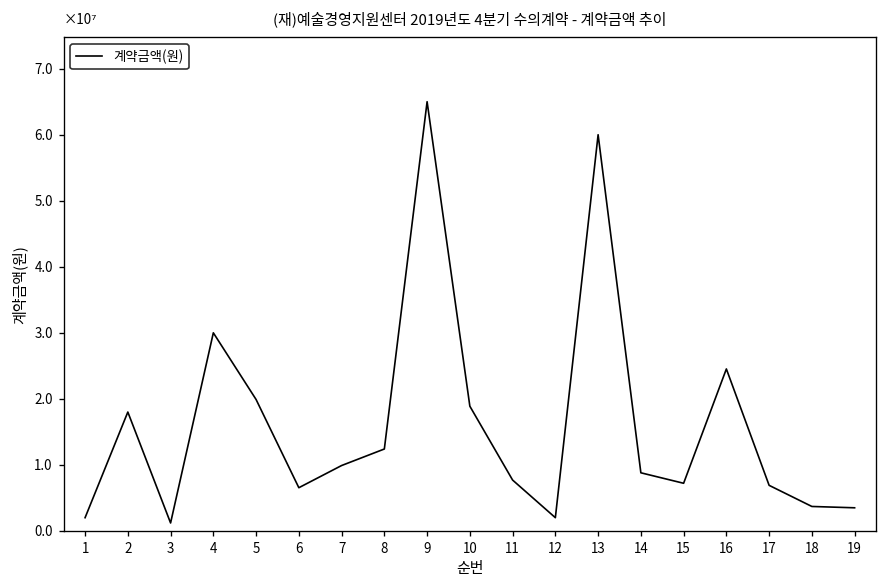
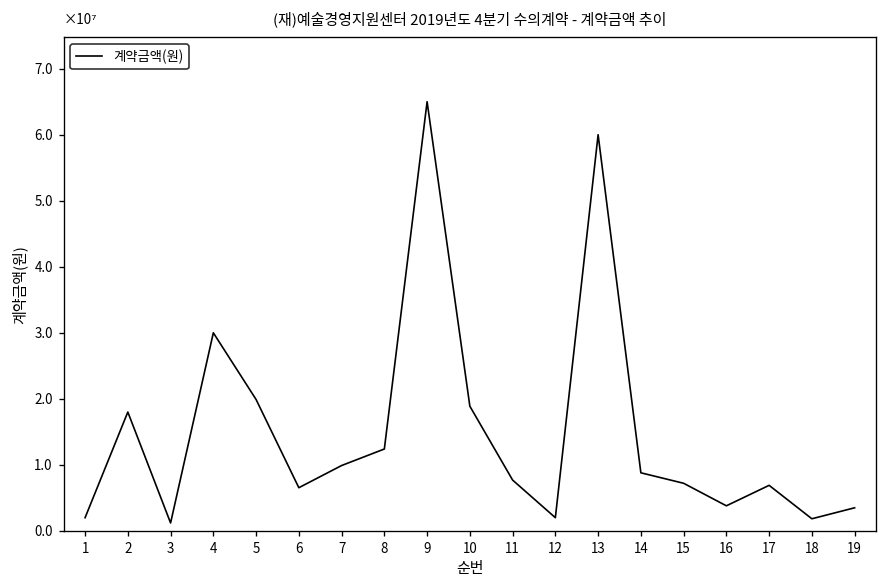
  {
    "1": 0.2,
    "2": 1.8,
    "3": 0.1,
    "4": 3.0,
    "5": 2.0,
    "6": 0.7,
    "7": 1.0,
    "8": 1.2,
    "9": 6.5,
    "10": 1.9,
    "11": 0.8,
    "12": 0.2,
    "13": 6.0,
    "14": 0.9,
    "15": 0.7,
-   "16": 2.5,
+   "16": 0.4,
    "17": 0.7,
-   "18": 0.4,
+   "18": 0.2,
    "19": 0.4
  }
